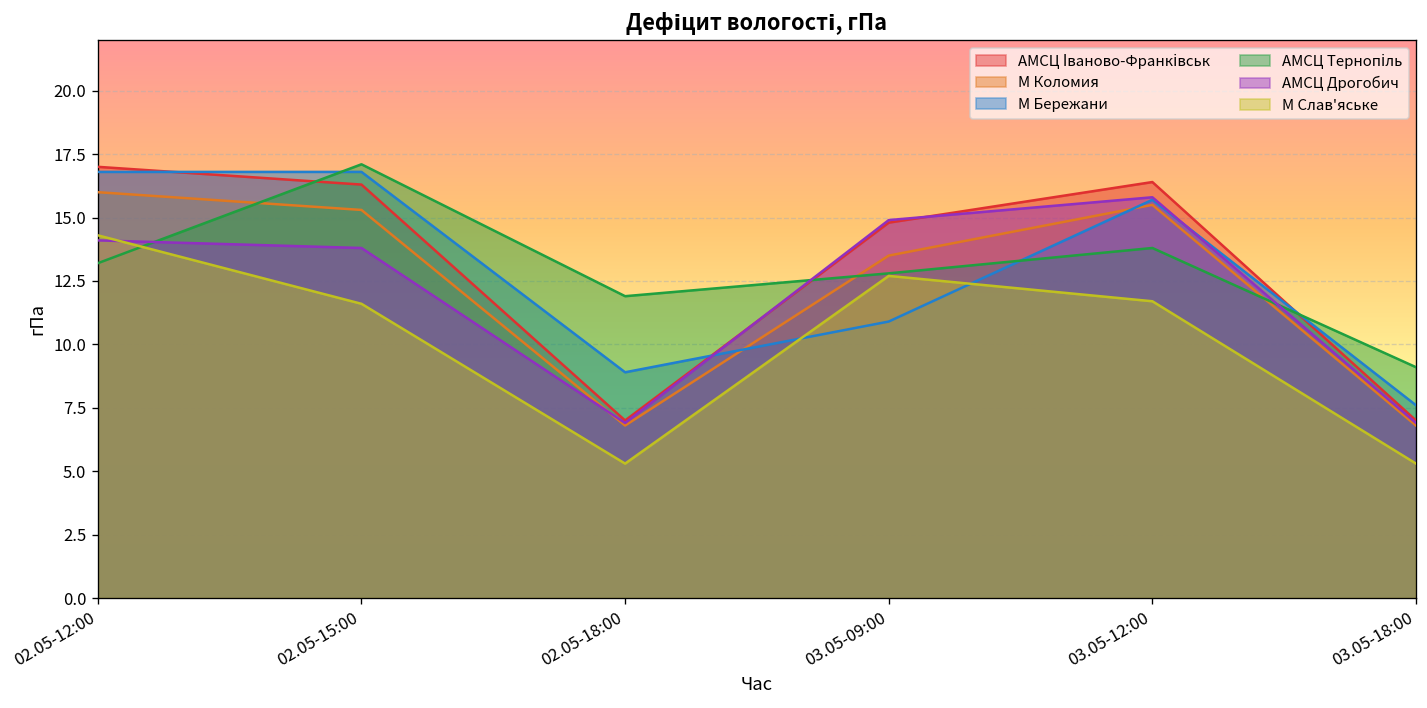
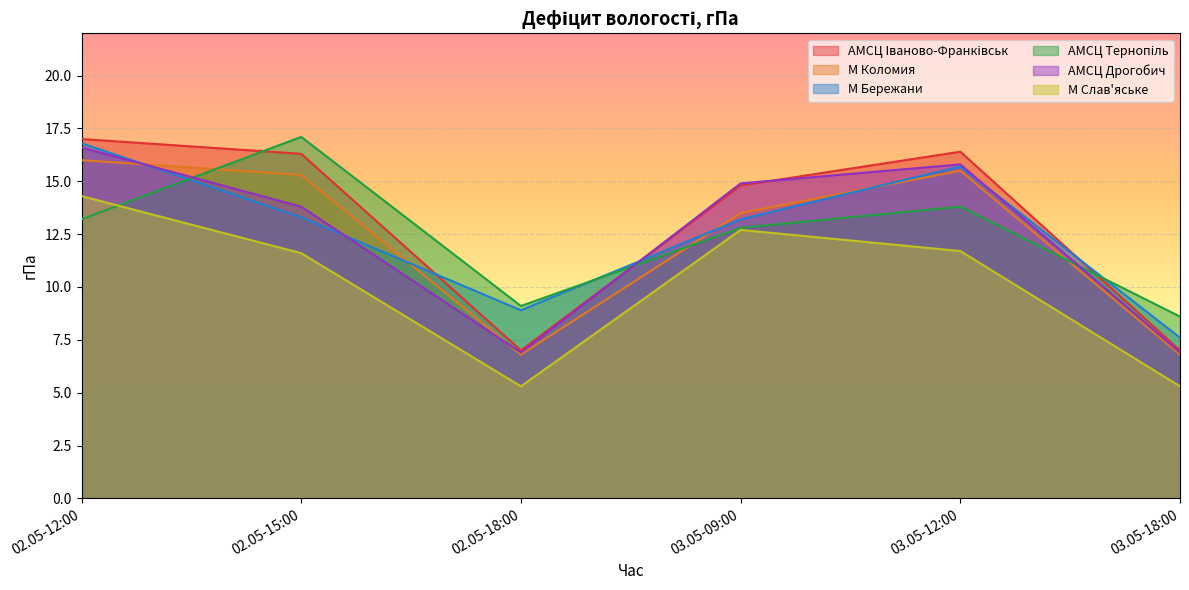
  {
    "М Бережани": {
      "02.05-12:00": 16.8,
-     "02.05-15:00": 16.8,
+     "02.05-15:00": 13.3,
      "02.05-18:00": 8.9,
-     "03.05-09:00": 10.9,
+     "03.05-09:00": 13.2,
      "03.05-18:00": 7.6
    },
    "АМСЦ Тернопіль": {
      "02.05-12:00": 13.2,
      "02.05-15:00": 17.1,
-     "02.05-18:00": 11.9,
+     "02.05-18:00": 9.1,
      "03.05-12:00": 13.8,
-     "03.05-18:00": 9.1
+     "03.05-18:00": 8.6
    },
    "АМСЦ Дрогобич": {
-     "02.05-12:00": 14.1,
+     "02.05-12:00": 16.6,
      "02.05-15:00": 13.8
    }
  }
